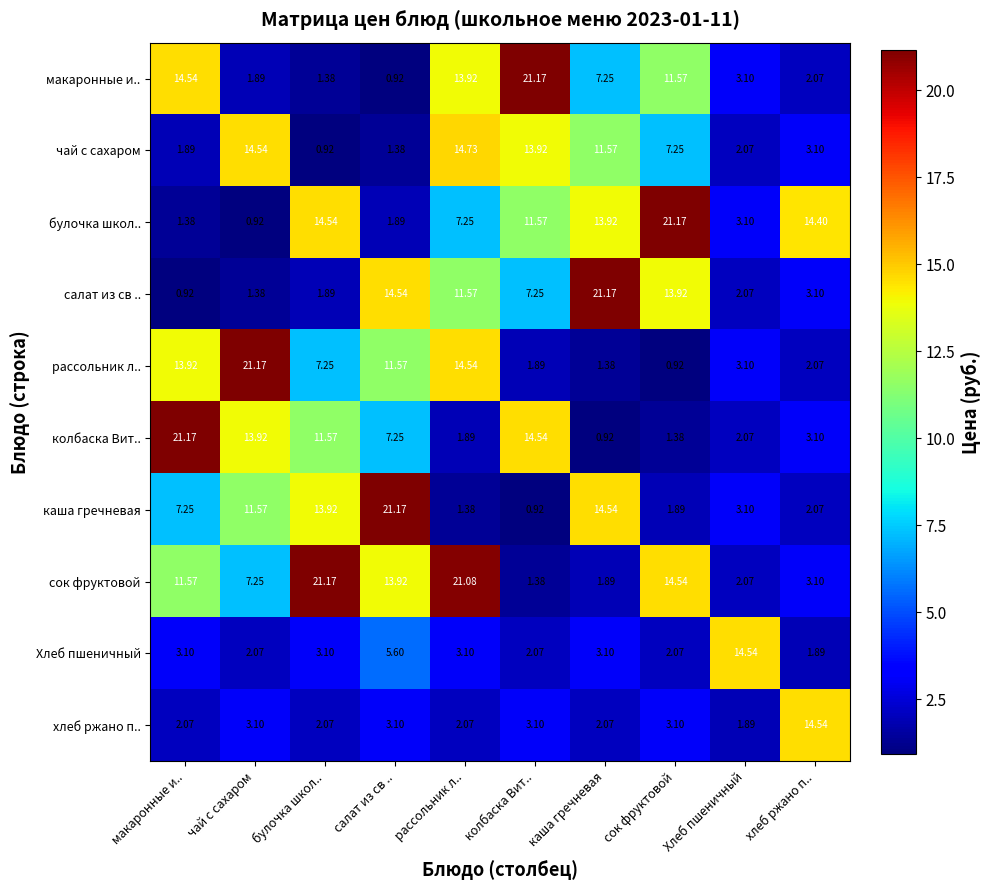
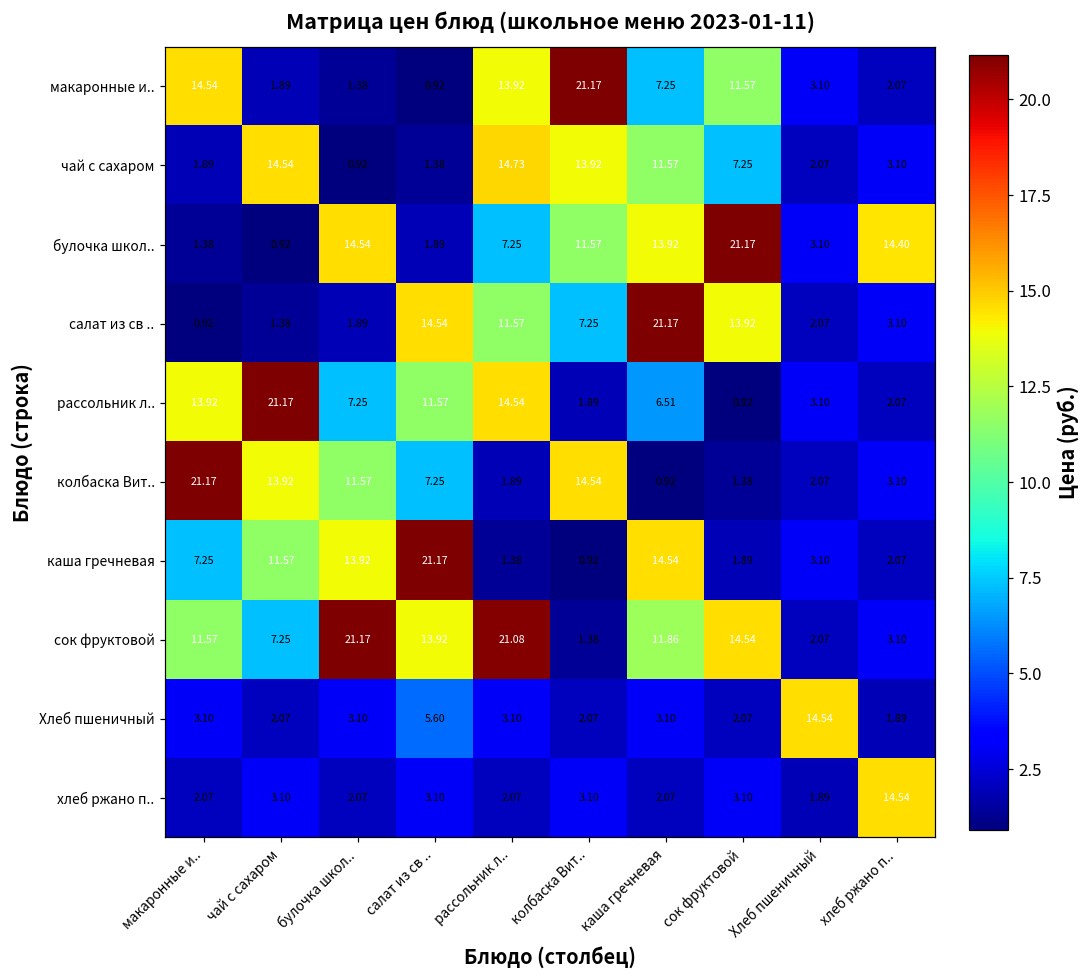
  {
    "макаронные и..": {
      "макаронные и..": 14.54,
      "чай с сахаром": 1.89,
      "булочка школ..": 1.38,
      "салат из св ..": 0.92,
      "рассольник л..": 13.92,
      "колбаска Вит..": 21.17,
      "каша гречневая": 7.25,
      "сок фруктовой": 11.57,
      "Хлеб пшеничный": 3.10,
      "хлеб ржано п..": 2.07
    },
    "чай с сахаром": {
      "макаронные и..": 1.89,
      "чай с сахаром": 14.54,
      "булочка школ..": 0.92,
      "салат из св ..": 1.38,
      "рассольник л..": 14.73,
      "колбаска Вит..": 13.92,
      "каша гречневая": 11.57,
      "сок фруктовой": 7.25,
      "Хлеб пшеничный": 2.07,
      "хлеб ржано п..": 3.10
    },
    "булочка школ..": {
      "макаронные и..": 1.38,
      "чай с сахаром": 0.92,
      "булочка школ..": 14.54,
      "салат из св ..": 1.89,
      "рассольник л..": 7.25,
      "колбаска Вит..": 11.57,
      "каша гречневая": 13.92,
      "сок фруктовой": 21.17,
      "Хлеб пшеничный": 3.10,
      "хлеб ржано п..": 14.40
    },
    "салат из св ..": {
      "макаронные и..": 0.92,
      "чай с сахаром": 1.38,
      "булочка школ..": 1.89,
      "салат из св ..": 14.54,
      "рассольник л..": 11.57,
      "колбаска Вит..": 7.25,
      "каша гречневая": 21.17,
      "сок фруктовой": 13.92,
      "Хлеб пшеничный": 2.07,
      "хлеб ржано п..": 3.10
    },
    "рассольник л..": {
      "макаронные и..": 13.92,
      "чай с сахаром": 21.17,
      "булочка школ..": 7.25,
      "салат из св ..": 11.57,
      "рассольник л..": 14.54,
      "колбаска Вит..": 1.89,
-     "каша гречневая": 1.38,
+     "каша гречневая": 6.51,
      "сок фруктовой": 0.92,
      "Хлеб пшеничный": 3.10,
      "хлеб ржано п..": 2.07
    },
    "колбаска Вит..": {
      "макаронные и..": 21.17,
      "чай с сахаром": 13.92,
      "булочка школ..": 11.57,
      "салат из св ..": 7.25,
      "рассольник л..": 1.89,
      "колбаска Вит..": 14.54,
      "каша гречневая": 0.92,
      "сок фруктовой": 1.38,
      "Хлеб пшеничный": 2.07,
      "хлеб ржано п..": 3.10
    },
    "каша гречневая": {
      "макаронные и..": 7.25,
      "чай с сахаром": 11.57,
      "булочка школ..": 13.92,
      "салат из св ..": 21.17,
      "рассольник л..": 1.38,
      "колбаска Вит..": 0.92,
      "каша гречневая": 14.54,
      "сок фруктовой": 1.89,
      "Хлеб пшеничный": 3.10,
      "хлеб ржано п..": 2.07
    },
    "сок фруктовой": {
      "макаронные и..": 11.57,
      "чай с сахаром": 7.25,
      "булочка школ..": 21.17,
      "салат из св ..": 13.92,
      "рассольник л..": 21.08,
      "колбаска Вит..": 1.38,
-     "каша гречневая": 1.89,
+     "каша гречневая": 11.86,
      "сок фруктовой": 14.54,
      "Хлеб пшеничный": 2.07,
      "хлеб ржано п..": 3.10
    },
    "Хлеб пшеничный": {
      "макаронные и..": 3.10,
      "чай с сахаром": 2.07,
      "булочка школ..": 3.10,
      "салат из св ..": 5.60,
      "рассольник л..": 3.10,
      "колбаска Вит..": 2.07,
      "каша гречневая": 3.10,
      "сок фруктовой": 2.07,
      "Хлеб пшеничный": 14.54,
      "хлеб ржано п..": 1.89
    },
    "хлеб ржано п..": {
      "макаронные и..": 2.07,
      "чай с сахаром": 3.10,
      "булочка школ..": 2.07,
      "салат из св ..": 3.10,
      "рассольник л..": 2.07,
      "колбаска Вит..": 3.10,
      "каша гречневая": 2.07,
      "сок фруктовой": 3.10,
      "Хлеб пшеничный": 1.89,
      "хлеб ржано п..": 14.54
    }
  }
